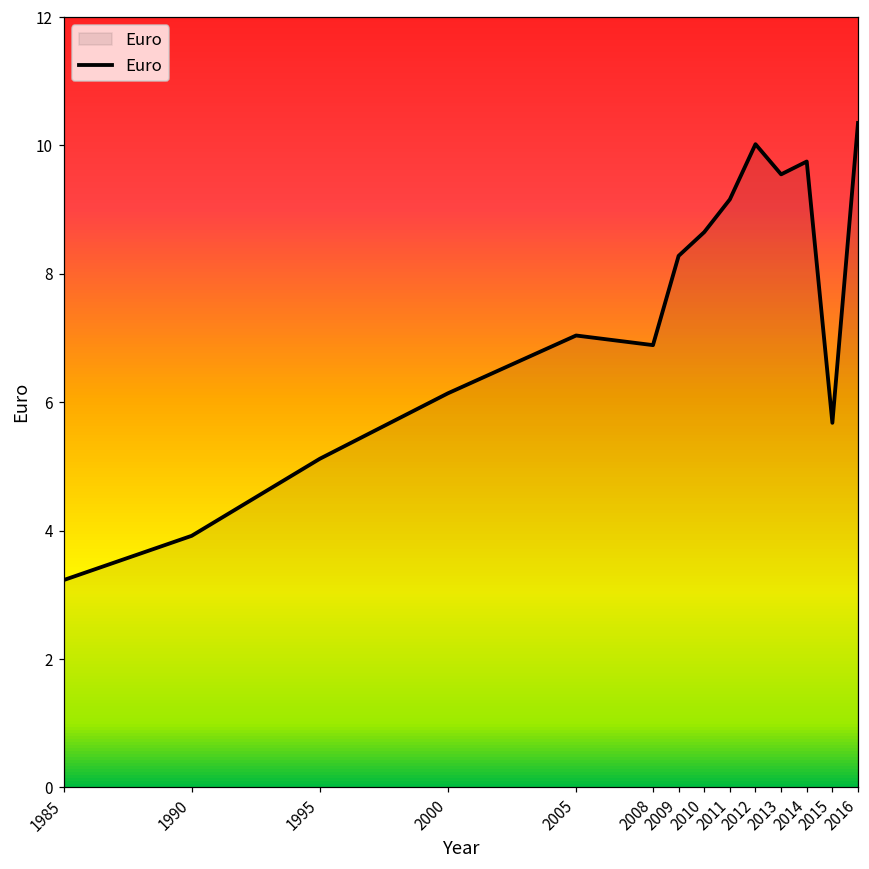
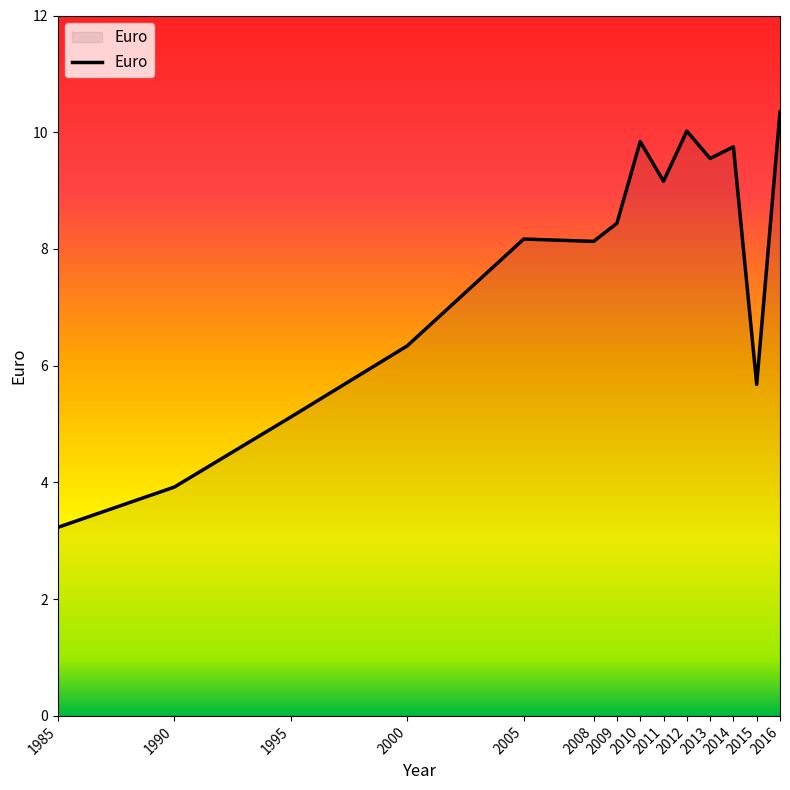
  {
    "1985": 3.2,
    "1990": 3.9,
    "1995": 5.1,
-   "2000": 6.1,
-   "2005": 7.0,
-   "2008": 6.9,
-   "2009": 8.3,
-   "2010": 8.7,
+   "2000": 6.3,
+   "2005": 8.2,
+   "2008": 8.1,
+   "2009": 8.4,
+   "2010": 9.8,
    "2011": 9.2,
    "2012": 10.0,
    "2013": 9.6,
    "2014": 9.8,
    "2015": 5.7,
    "2016": 10.4
  }
